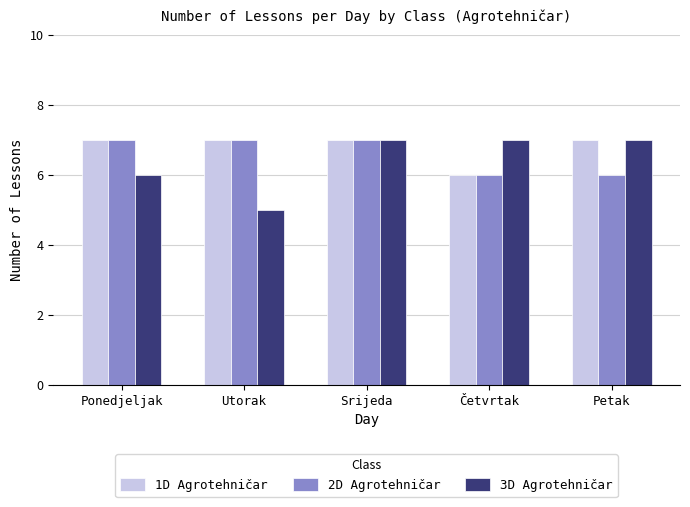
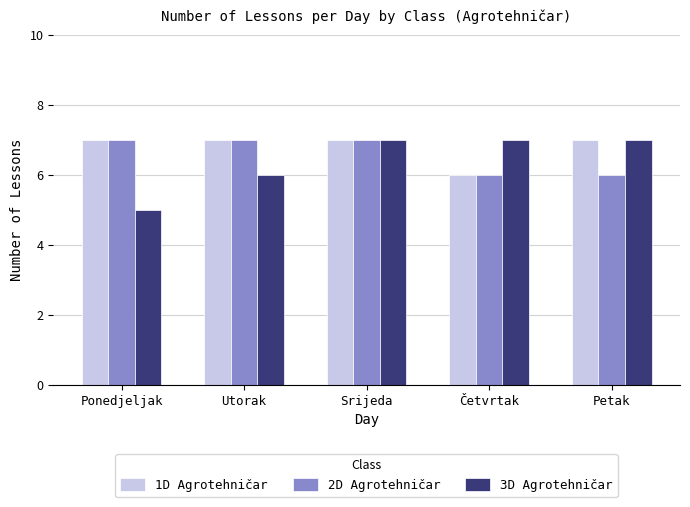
  {
    "1D Agrotehničar": {
      "Ponedjeljak": 7,
      "Utorak": 7,
      "Srijeda": 7,
      "Četvrtak": 6,
      "Petak": 7
    },
    "2D Agrotehničar": {
      "Ponedjeljak": 7,
      "Utorak": 7,
      "Srijeda": 7,
      "Četvrtak": 6,
      "Petak": 6
    },
    "3D Agrotehničar": {
-     "Ponedjeljak": 6,
-     "Utorak": 5,
+     "Ponedjeljak": 5,
+     "Utorak": 6,
      "Srijeda": 7,
      "Četvrtak": 7,
      "Petak": 7
    }
  }
